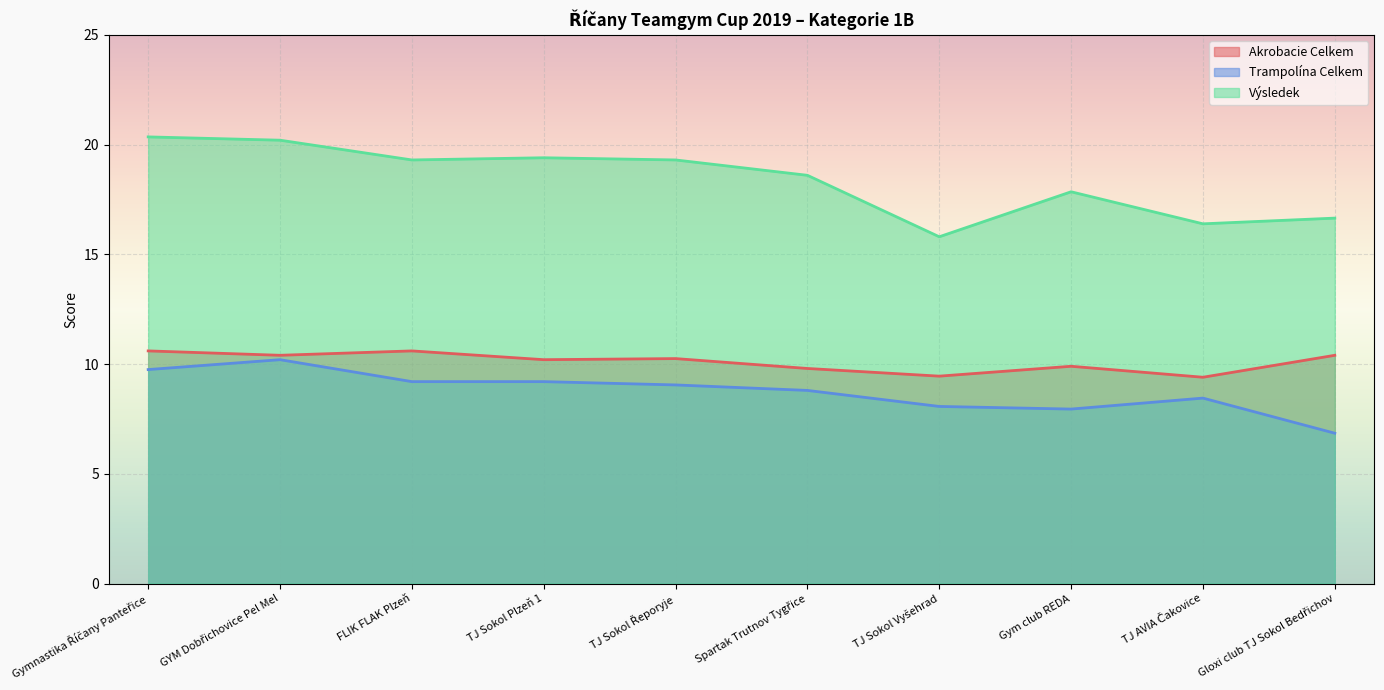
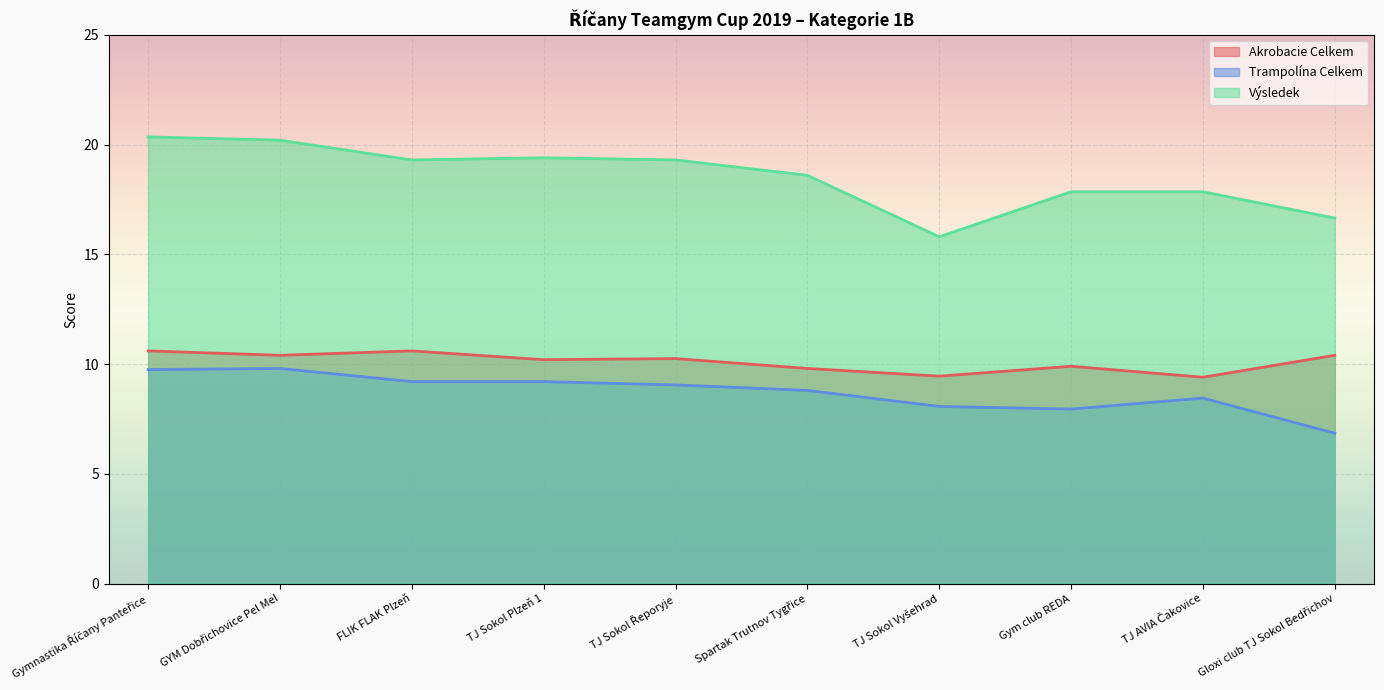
  {
    "Akrobacie Celkem": {
      "Gymnastika Říčany Panteřice": 10.6,
      "GYM Dobřichovice Pel Mel": 10.4,
      "FLIK FLAK Plzeň": 10.6,
      "TJ Sokol Plzeň 1": 10.2,
      "TJ Sokol Řeporyje": 10.3,
      "Spartak Trutnov Tygřice": 9.8,
      "TJ Sokol Vyšehrad": 9.5,
      "Gym club REDA": 9.9,
      "TJ AVIA Čakovice": 9.4,
      "Gloxi club TJ Sokol Bedřichov": 10.4
    },
    "Trampolína Celkem": {
      "Gymnastika Říčany Panteřice": 9.8,
-     "GYM Dobřichovice Pel Mel": 10.2,
+     "GYM Dobřichovice Pel Mel": 9.8,
      "FLIK FLAK Plzeň": 9.2,
      "TJ Sokol Plzeň 1": 9.2,
      "TJ Sokol Řeporyje": 9.1,
      "Spartak Trutnov Tygřice": 8.8,
      "TJ Sokol Vyšehrad": 8.1,
      "Gym club REDA": 8.0,
      "TJ AVIA Čakovice": 8.5,
      "Gloxi club TJ Sokol Bedřichov": 6.9
    },
    "Výsledek": {
      "Gymnastika Říčany Panteřice": 20.4,
      "GYM Dobřichovice Pel Mel": 20.2,
      "FLIK FLAK Plzeň": 19.3,
      "TJ Sokol Plzeň 1": 19.4,
      "TJ Sokol Řeporyje": 19.3,
      "Spartak Trutnov Tygřice": 18.6,
      "TJ Sokol Vyšehrad": 15.8,
      "Gym club REDA": 17.9,
-     "TJ AVIA Čakovice": 16.4,
+     "TJ AVIA Čakovice": 17.9,
      "Gloxi club TJ Sokol Bedřichov": 16.7
    }
  }
